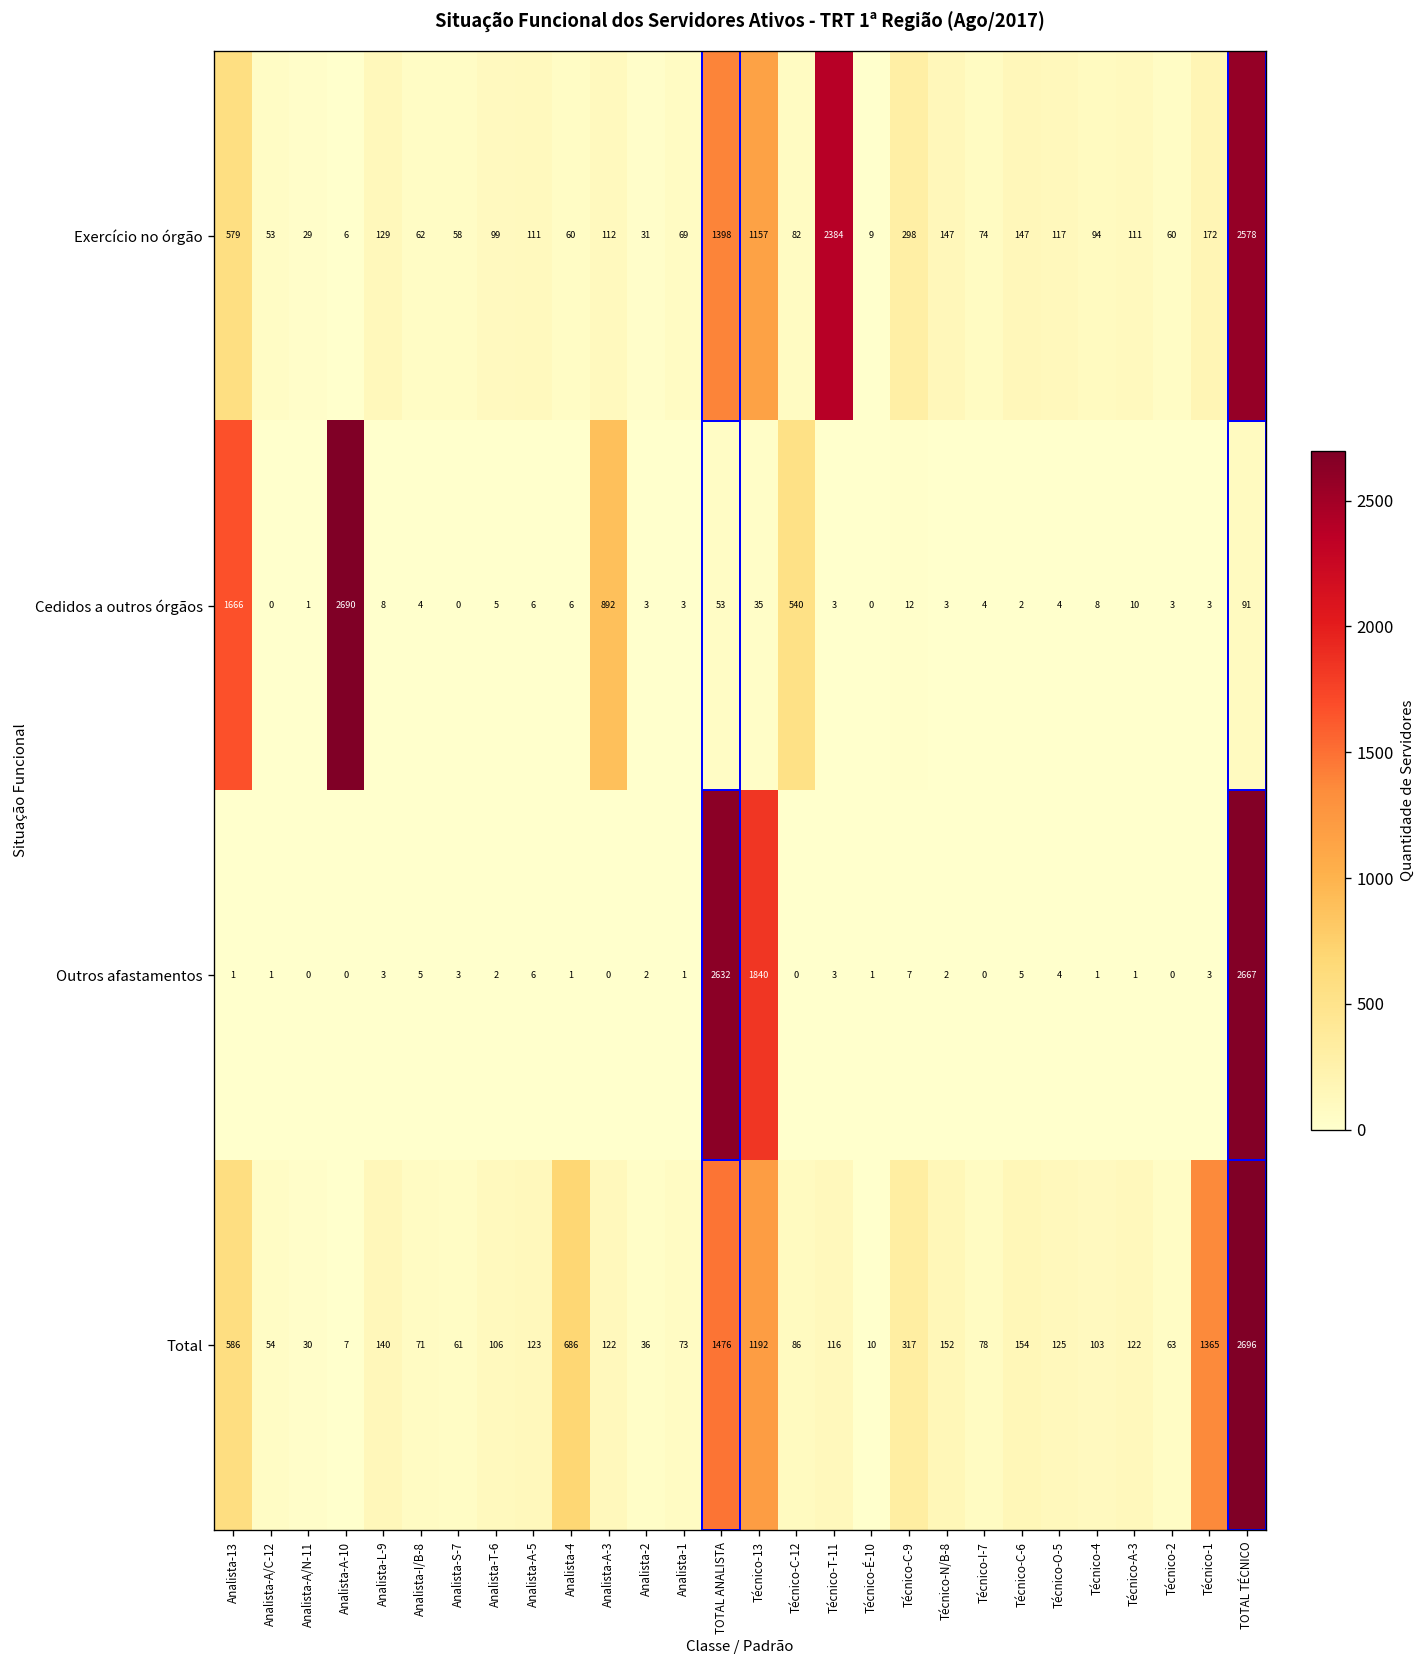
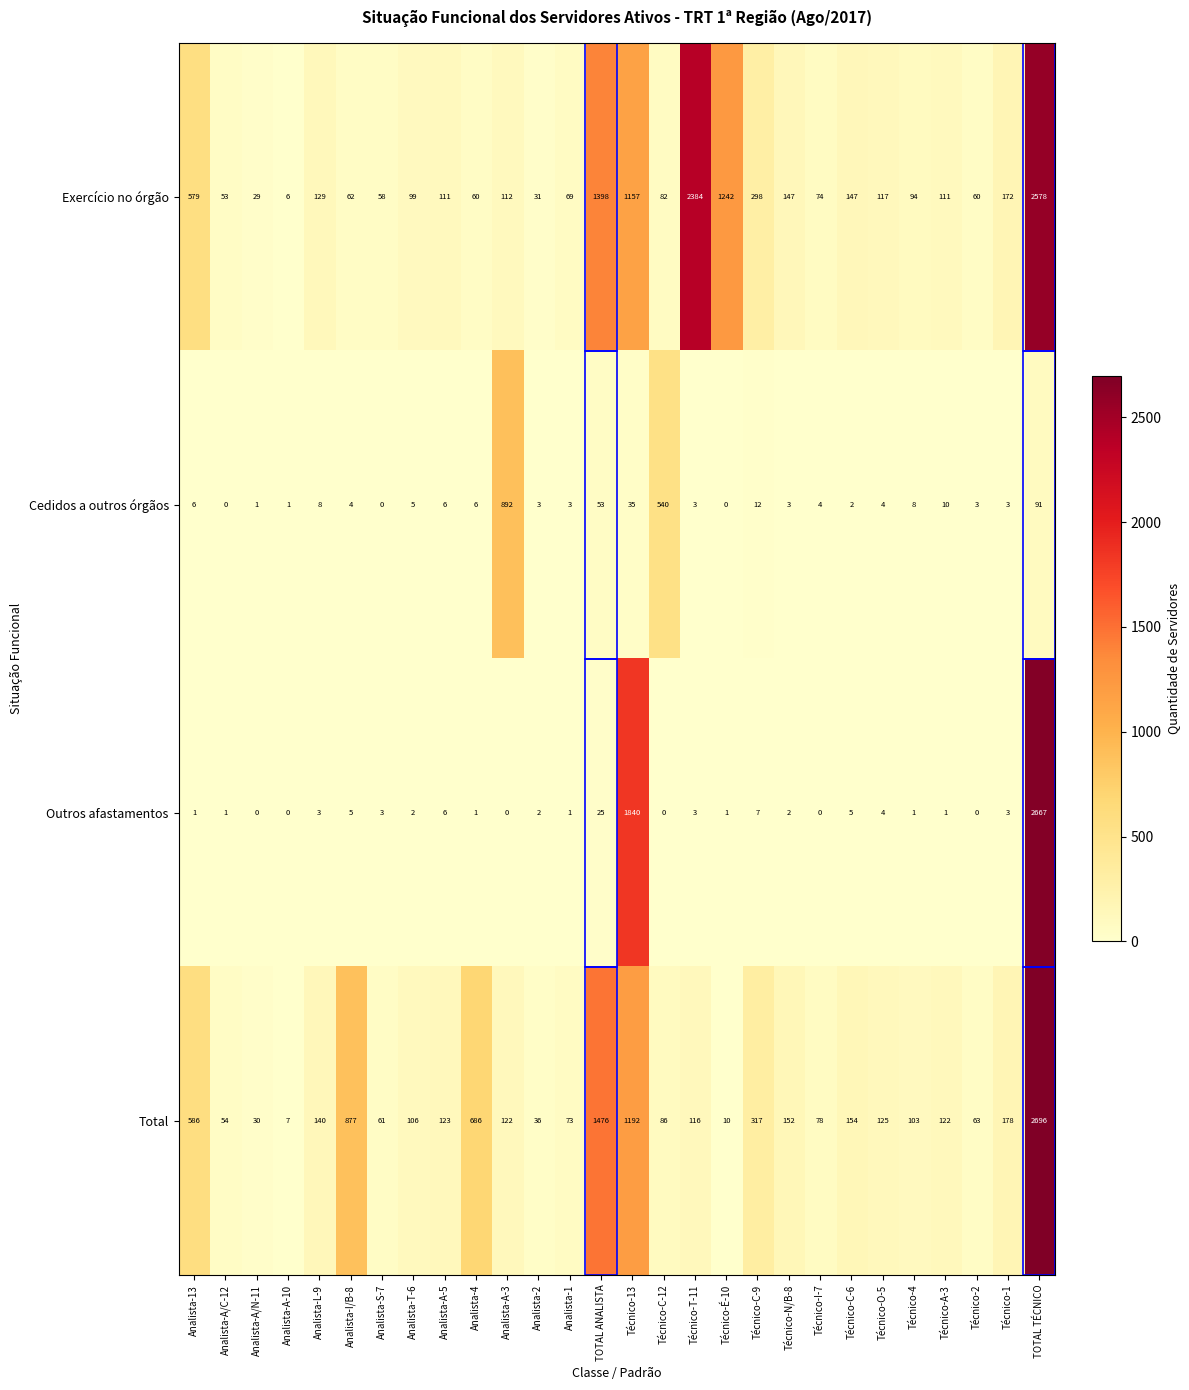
  {
    "Exercício no órgão": {
      "Analista-13": 579,
      "Analista-A/C-12": 53,
      "Analista-A/N-11": 29,
      "Analista-A-10": 6,
      "Analista-L-9": 129,
      "Analista-I/B-8": 62,
      "Analista-S-7": 58,
      "Analista-T-6": 99,
      "Analista-A-5": 111,
      "Analista-4": 60,
      "Analista-A-3": 112,
      "Analista-2": 31,
      "Analista-1": 69,
      "TOTAL ANALISTA": 1398,
      "Técnico-13": 1157,
      "Técnico-C-12": 82,
      "Técnico-T-11": 2384,
-     "Técnico-É-10": 9,
+     "Técnico-É-10": 1242,
      "Técnico-C-9": 298,
      "Técnico-N/B-8": 147,
      "Técnico-I-7": 74,
      "Técnico-C-6": 147,
      "Técnico-O-5": 117,
      "Técnico-4": 94,
      "Técnico-A-3": 111,
      "Técnico-2": 60,
      "Técnico-1": 172,
      "TOTAL TÉCNICO": 2578
    },
    "Cedidos a outros órgãos": {
-     "Analista-13": 1666,
+     "Analista-13": 6,
      "Analista-A/C-12": 0,
      "Analista-A/N-11": 1,
-     "Analista-A-10": 2690,
+     "Analista-A-10": 1,
      "Analista-L-9": 8,
      "Analista-I/B-8": 4,
      "Analista-S-7": 0,
      "Analista-T-6": 5,
      "Analista-A-5": 6,
      "Analista-4": 6,
      "Analista-A-3": 892,
      "Analista-2": 3,
      "Analista-1": 3,
      "TOTAL ANALISTA": 53,
      "Técnico-13": 35,
      "Técnico-C-12": 540,
      "Técnico-T-11": 3,
      "Técnico-É-10": 0,
      "Técnico-C-9": 12,
      "Técnico-N/B-8": 3,
      "Técnico-I-7": 4,
      "Técnico-C-6": 2,
      "Técnico-O-5": 4,
      "Técnico-4": 8,
      "Técnico-A-3": 10,
      "Técnico-2": 3,
      "Técnico-1": 3,
      "TOTAL TÉCNICO": 91
    },
    "Outros afastamentos": {
      "Analista-13": 1,
      "Analista-A/C-12": 1,
      "Analista-A/N-11": 0,
      "Analista-A-10": 0,
      "Analista-L-9": 3,
      "Analista-I/B-8": 5,
      "Analista-S-7": 3,
      "Analista-T-6": 2,
      "Analista-A-5": 6,
      "Analista-4": 1,
      "Analista-A-3": 0,
      "Analista-2": 2,
      "Analista-1": 1,
-     "TOTAL ANALISTA": 2632,
+     "TOTAL ANALISTA": 25,
      "Técnico-13": 1840,
      "Técnico-C-12": 0,
      "Técnico-T-11": 3,
      "Técnico-É-10": 1,
      "Técnico-C-9": 7,
      "Técnico-N/B-8": 2,
      "Técnico-I-7": 0,
      "Técnico-C-6": 5,
      "Técnico-O-5": 4,
      "Técnico-4": 1,
      "Técnico-A-3": 1,
      "Técnico-2": 0,
      "Técnico-1": 3,
      "TOTAL TÉCNICO": 2667
    },
    "Total": {
      "Analista-13": 586,
      "Analista-A/C-12": 54,
      "Analista-A/N-11": 30,
      "Analista-A-10": 7,
      "Analista-L-9": 140,
-     "Analista-I/B-8": 71,
+     "Analista-I/B-8": 877,
      "Analista-S-7": 61,
      "Analista-T-6": 106,
      "Analista-A-5": 123,
      "Analista-4": 686,
      "Analista-A-3": 122,
      "Analista-2": 36,
      "Analista-1": 73,
      "TOTAL ANALISTA": 1476,
      "Técnico-13": 1192,
      "Técnico-C-12": 86,
      "Técnico-T-11": 116,
      "Técnico-É-10": 10,
      "Técnico-C-9": 317,
      "Técnico-N/B-8": 152,
      "Técnico-I-7": 78,
      "Técnico-C-6": 154,
      "Técnico-O-5": 125,
      "Técnico-4": 103,
      "Técnico-A-3": 122,
      "Técnico-2": 63,
-     "Técnico-1": 1365,
+     "Técnico-1": 178,
      "TOTAL TÉCNICO": 2696
    }
  }
